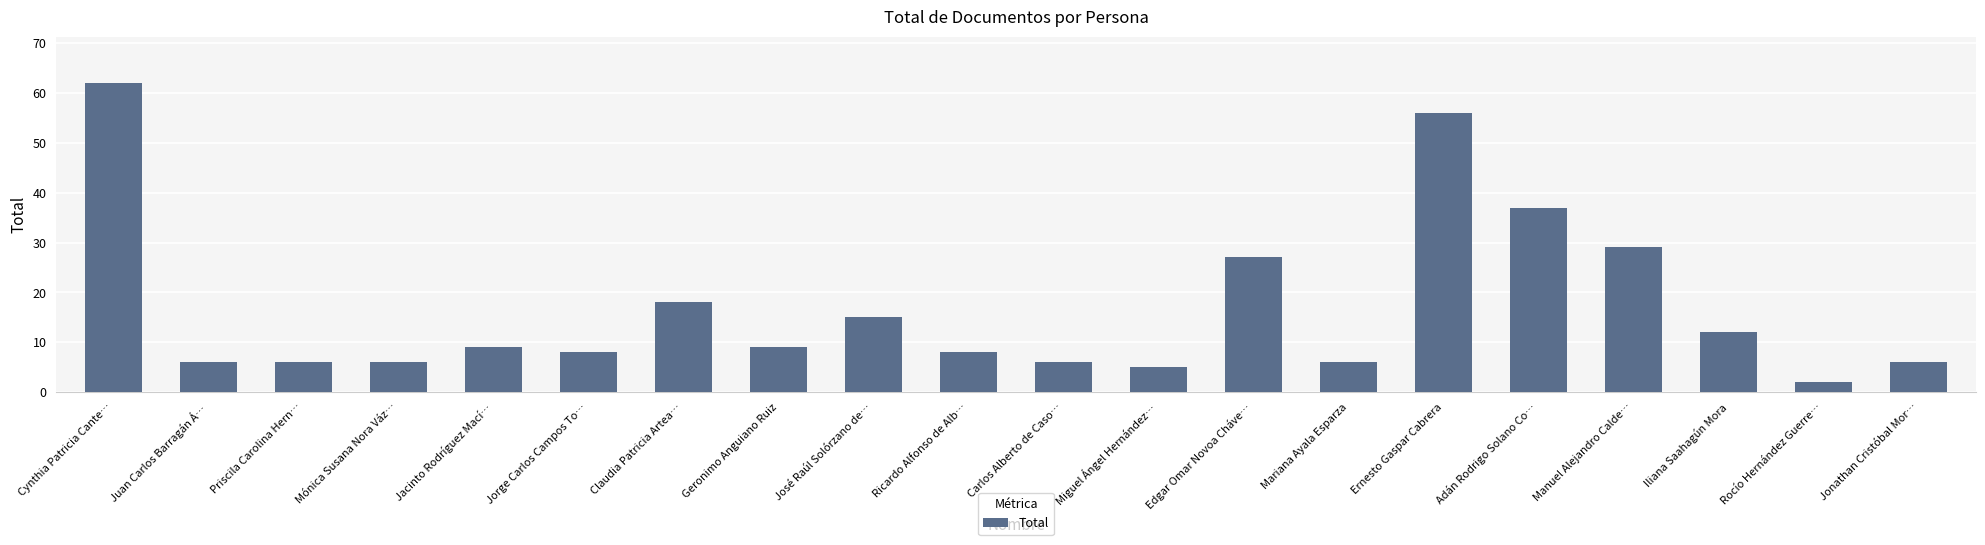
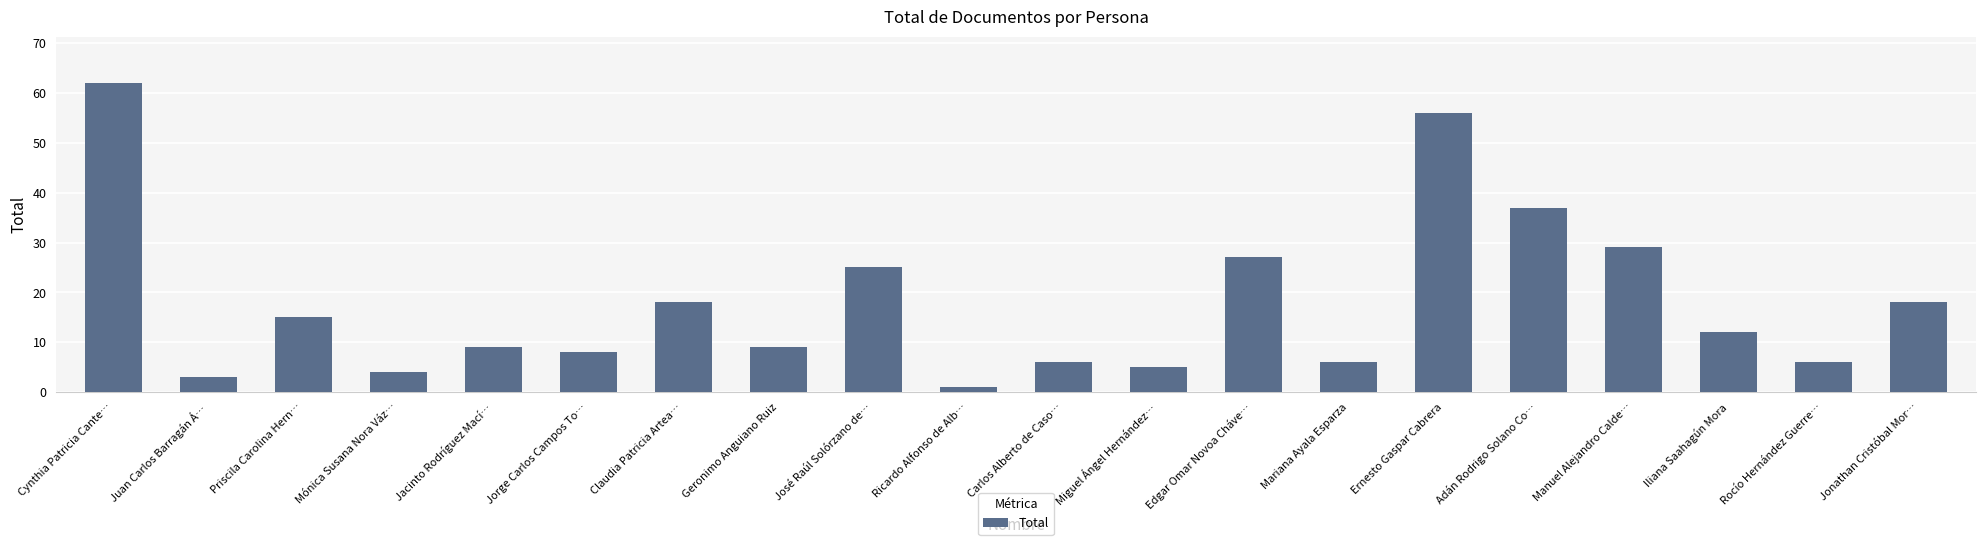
  {
    "Cynthia Patricia Cante…": 62,
-   "Juan Carlos Barragán Á…": 6,
-   "Priscila Carolina Hern…": 6,
-   "Mónica Susana Nora Váz…": 6,
+   "Juan Carlos Barragán Á…": 3,
+   "Priscila Carolina Hern…": 15,
+   "Mónica Susana Nora Váz…": 4,
    "Jacinto Rodríguez Mací…": 9,
    "Jorge Carlos Campos To…": 8,
    "Claudia Patricia Artea…": 18,
    "Geronimo Anguiano Ruiz": 9,
-   "José Raúl Solórzano de…": 15,
-   "Ricardo Alfonso de Alb…": 8,
+   "José Raúl Solórzano de…": 25,
+   "Ricardo Alfonso de Alb…": 1,
    "Carlos Alberto de Caso…": 6,
    "Miguel Ángel Hernández…": 5,
    "Edgar Omar Novoa Cháve…": 27,
    "Mariana Ayala Esparza": 6,
    "Ernesto Gaspar Cabrera": 56,
    "Adán Rodrigo Solano Co…": 37,
    "Manuel Alejandro Calde…": 29,
    "Iliana Saahagún Mora": 12,
-   "Rocío Hernández Guerre…": 2,
-   "Jonathan Cristóbal Mor…": 6
+   "Rocío Hernández Guerre…": 6,
+   "Jonathan Cristóbal Mor…": 18
  }
